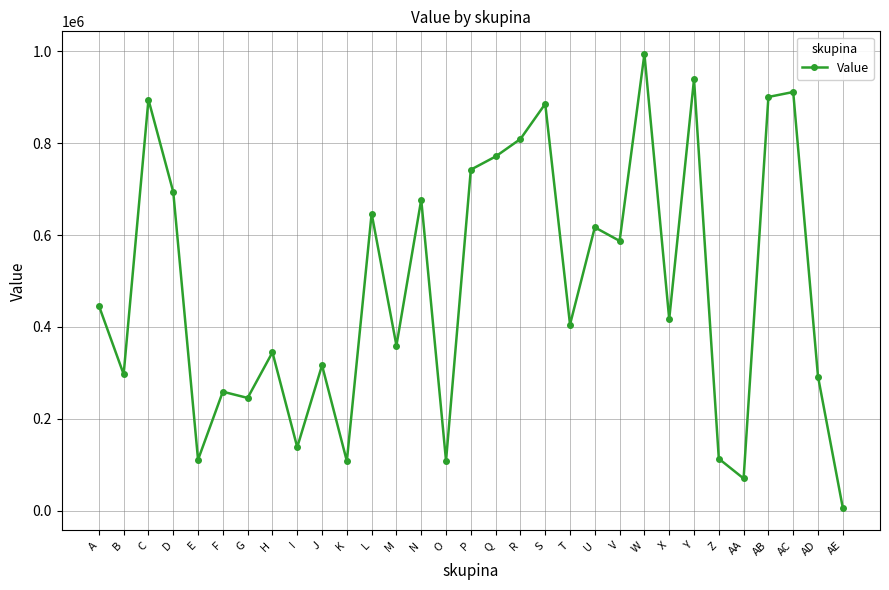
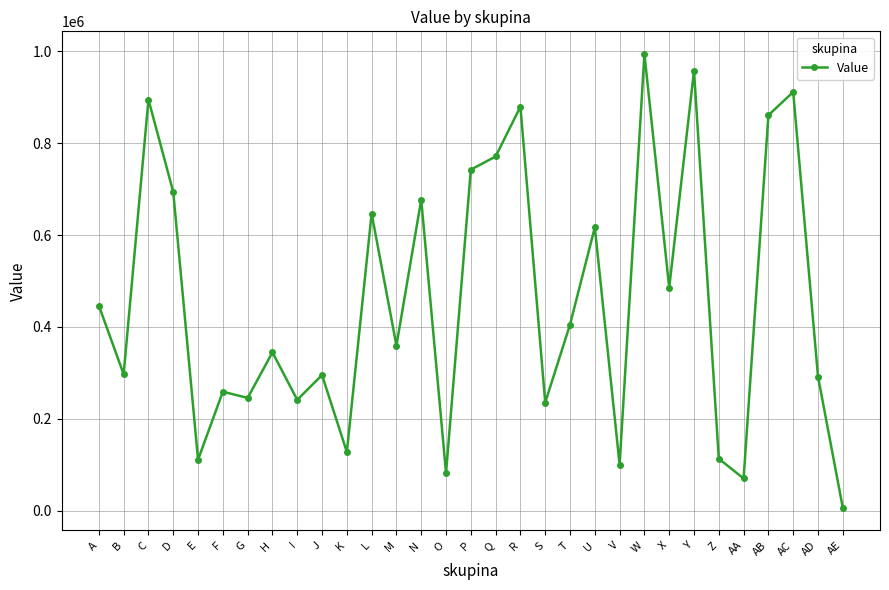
  {
    "A": 450000,
    "B": 300000,
    "C": 890000,
    "D": 690000,
    "E": 110000,
    "F": 260000,
    "G": 250000,
    "H": 340000,
-   "I": 140000,
-   "J": 320000,
-   "K": 110000,
+   "I": 240000,
+   "J": 300000,
+   "K": 130000,
    "L": 650000,
    "M": 360000,
    "N": 680000,
-   "O": 110000,
+   "O": 80000,
    "P": 740000,
    "Q": 770000,
-   "R": 810000,
-   "S": 890000,
+   "R": 880000,
+   "S": 240000,
    "T": 410000,
    "U": 620000,
-   "V": 590000,
+   "V": 100000,
    "W": 990000,
-   "X": 420000,
-   "Y": 940000,
+   "X": 490000,
+   "Y": 960000,
    "Z": 110000,
    "AA": 70000,
-   "AB": 900000,
+   "AB": 860000,
    "AC": 910000,
    "AD": 290000,
    "AE": 10000
  }
